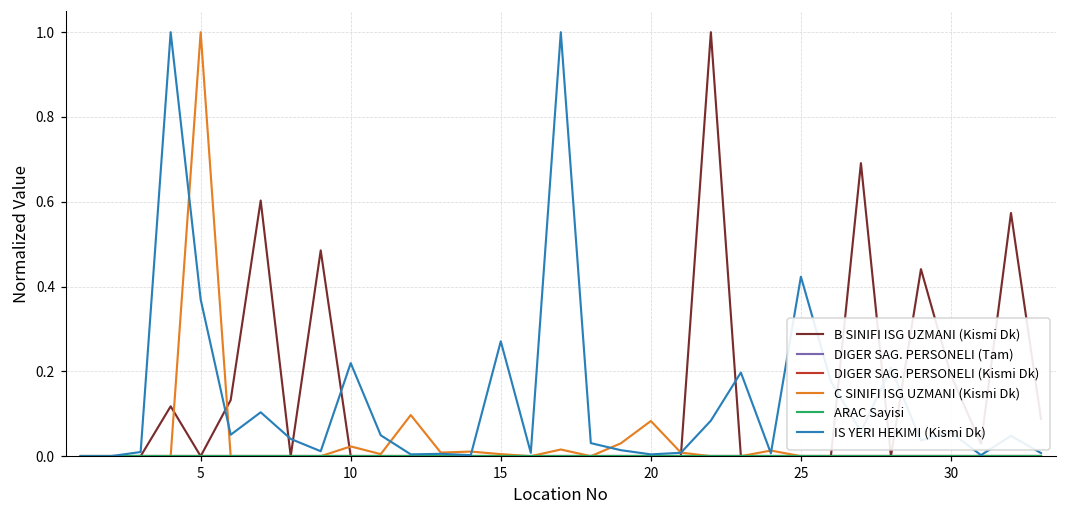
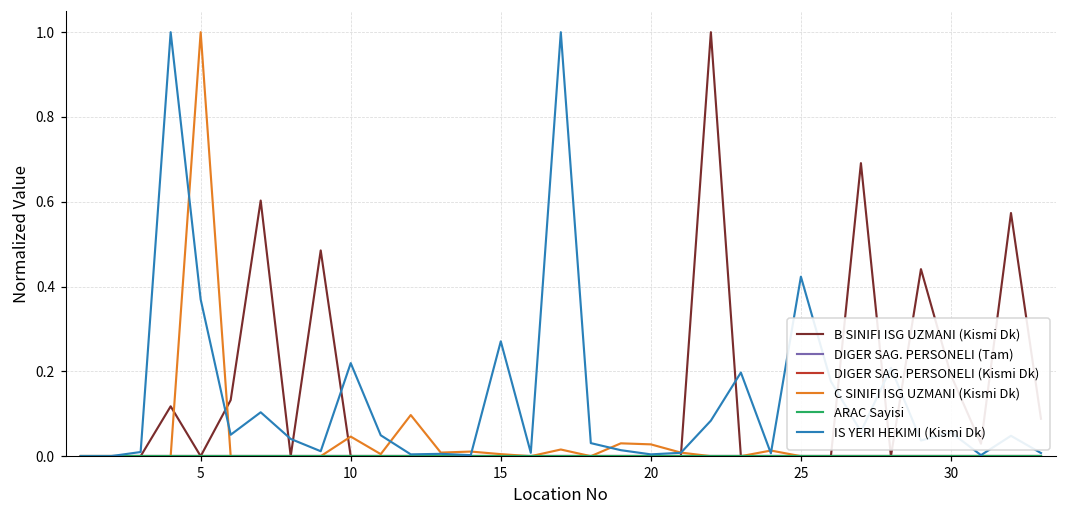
  {
    "C SINIFI ISG UZMANI (Kismi Dk)": {
      "5": 1.00,
-     "10": 0.02,
-     "20": 0.08
+     "10": 0.05,
+     "20": 0.03
    },
    "IS YERI HEKIMI (Kismi Dk)": {
      "5": 0.37,
      "10": 0.22,
      "15": 0.27,
      "25": 0.42
    }
  }
